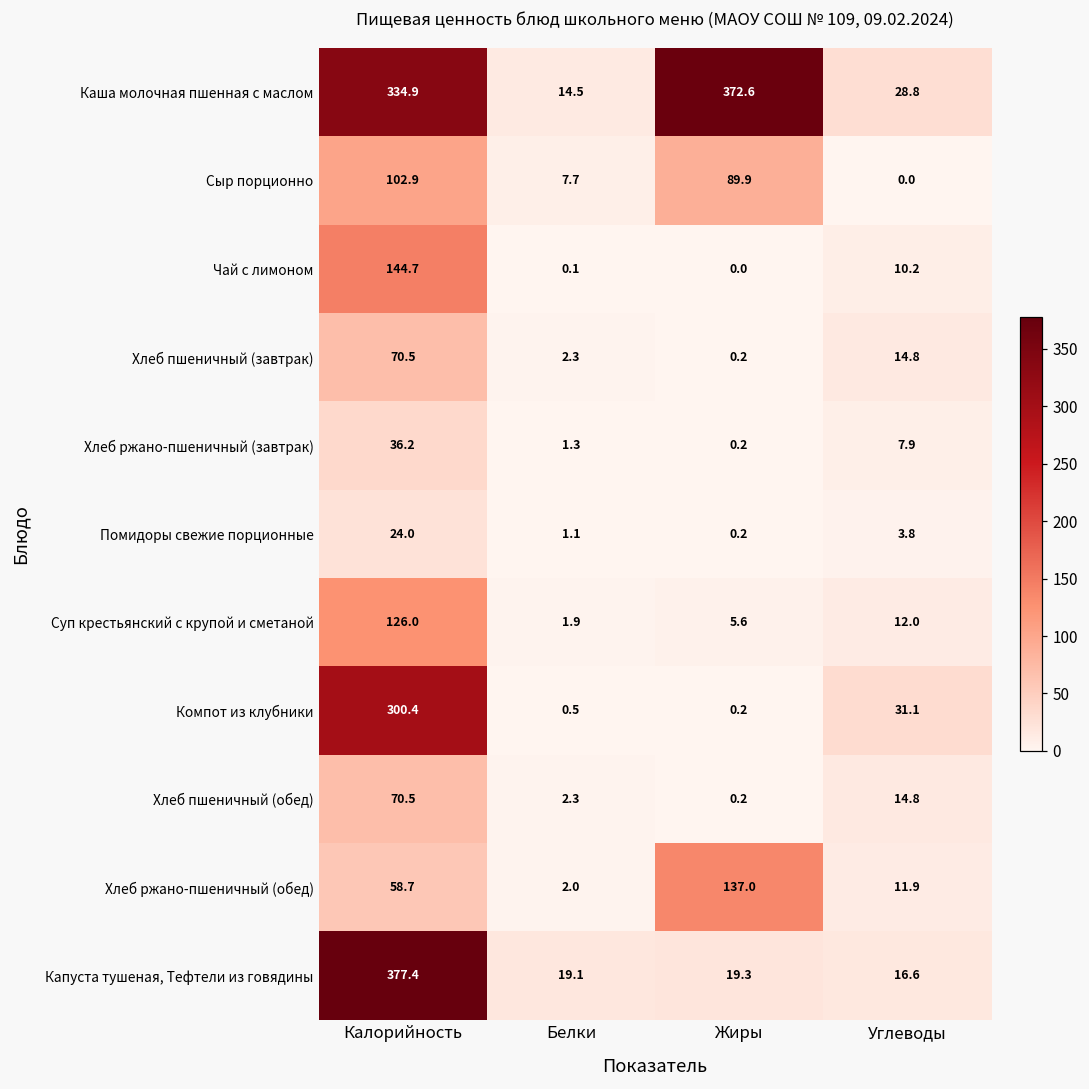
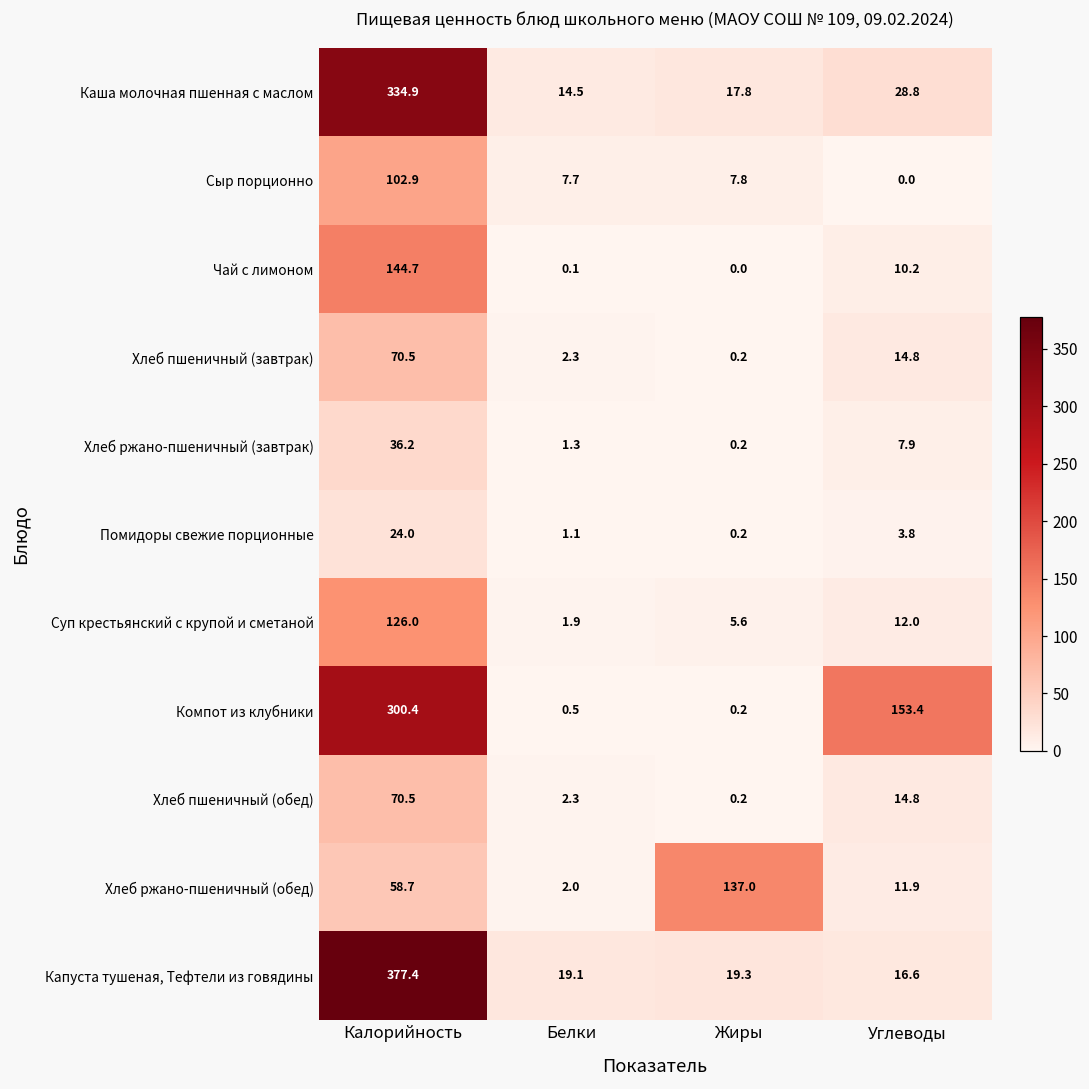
  {
    "Каша молочная пшенная с маслом": {
      "Калорийность": 334.9,
      "Белки": 14.5,
-     "Жиры": 372.6,
+     "Жиры": 17.8,
      "Углеводы": 28.8
    },
    "Сыр порционно": {
      "Калорийность": 102.9,
      "Белки": 7.7,
-     "Жиры": 89.9,
+     "Жиры": 7.8,
      "Углеводы": 0.0
    },
    "Чай с лимоном": {
      "Калорийность": 144.7,
      "Белки": 0.1,
      "Жиры": 0.0,
      "Углеводы": 10.2
    },
    "Хлеб пшеничный (завтрак)": {
      "Калорийность": 70.5,
      "Белки": 2.3,
      "Жиры": 0.2,
      "Углеводы": 14.8
    },
    "Хлеб ржано-пшеничный (завтрак)": {
      "Калорийность": 36.2,
      "Белки": 1.3,
      "Жиры": 0.2,
      "Углеводы": 7.9
    },
    "Помидоры свежие порционные": {
      "Калорийность": 24.0,
      "Белки": 1.1,
      "Жиры": 0.2,
      "Углеводы": 3.8
    },
    "Суп крестьянский с крупой и сметаной": {
      "Калорийность": 126.0,
      "Белки": 1.9,
      "Жиры": 5.6,
      "Углеводы": 12.0
    },
    "Компот из клубники": {
      "Калорийность": 300.4,
      "Белки": 0.5,
      "Жиры": 0.2,
-     "Углеводы": 31.1
+     "Углеводы": 153.4
    },
    "Хлеб пшеничный (обед)": {
      "Калорийность": 70.5,
      "Белки": 2.3,
      "Жиры": 0.2,
      "Углеводы": 14.8
    },
    "Хлеб ржано-пшеничный (обед)": {
      "Калорийность": 58.7,
      "Белки": 2.0,
      "Жиры": 137.0,
      "Углеводы": 11.9
    },
    "Капуста тушеная, Тефтели из говядины": {
      "Калорийность": 377.4,
      "Белки": 19.1,
      "Жиры": 19.3,
      "Углеводы": 16.6
    }
  }
